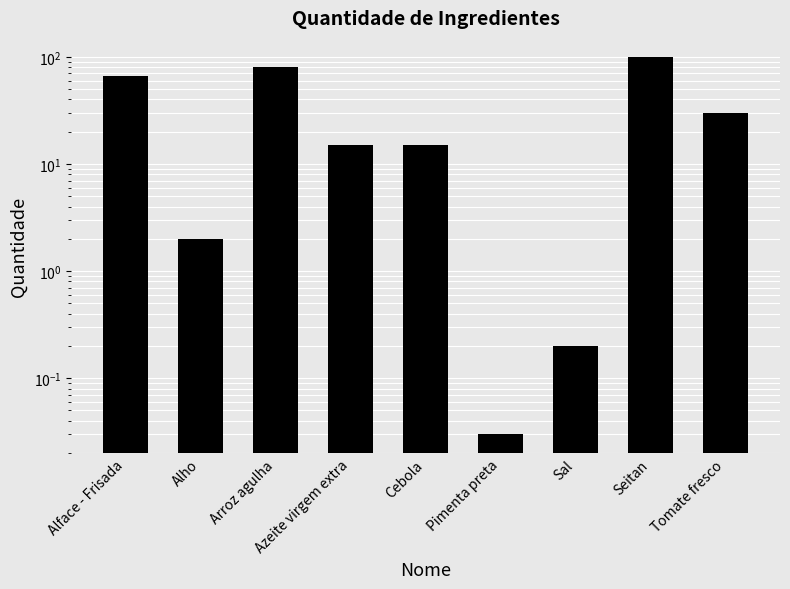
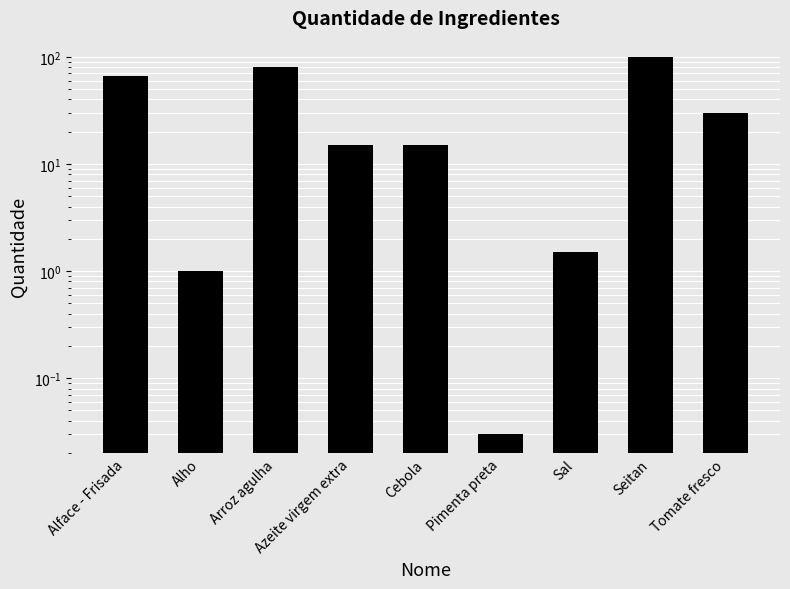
  {
    "Alface - Frisada": 70,
-   "Alho": 2,
+   "Alho": 1,
    "Arroz agulha": 80,
    "Azeite virgem extra": 15,
    "Cebola": 15,
    "Pimenta preta": 0.030,
-   "Sal": 0.2,
+   "Sal": 1.5,
    "Seitan": 100,
    "Tomate fresco": 30
  }
